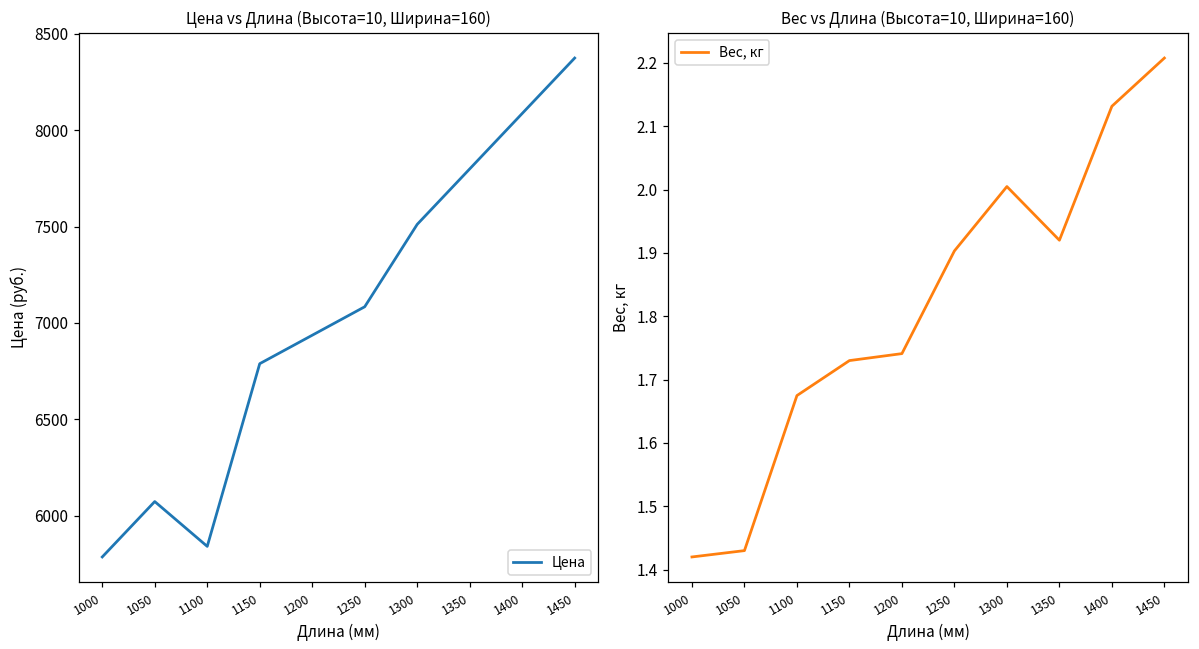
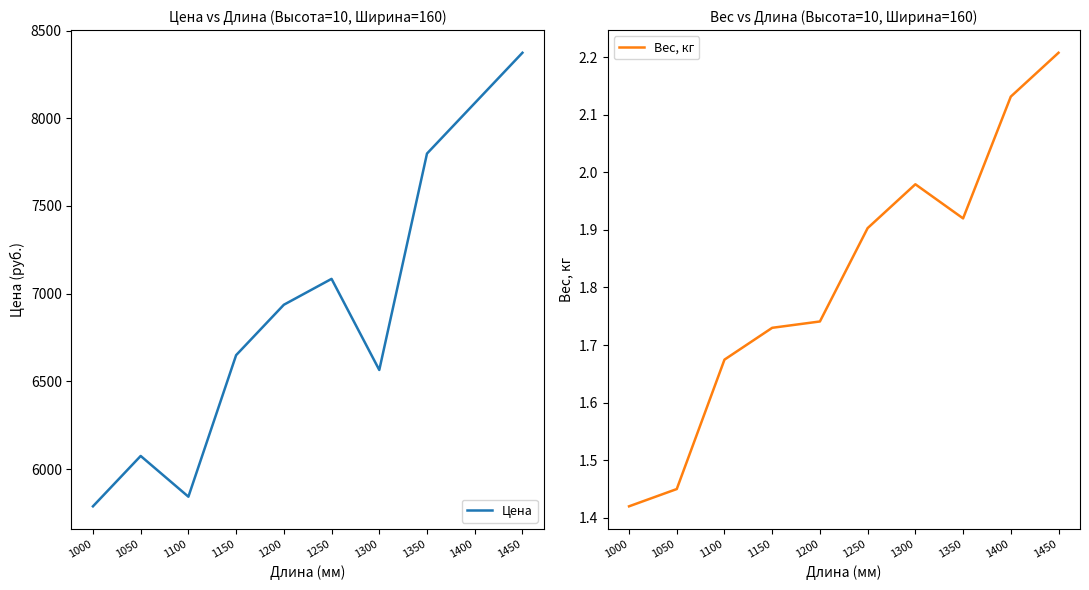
  {
    "Цена vs Длина (Высота=10, Ширина=160)": {
      "1000": 5790,
      "1050": 6070,
      "1100": 5840,
-     "1150": 6790,
+     "1150": 6650,
      "1200": 6940,
      "1250": 7080,
-     "1300": 7510,
+     "1300": 6560,
      "1350": 7800,
      "1400": 8090,
      "1450": 8370
    },
    "Вес vs Длина (Высота=10, Ширина=160)": {
      "1000": 1.42,
-     "1050": 1.43,
+     "1050": 1.45,
      "1100": 1.67,
      "1150": 1.73,
      "1200": 1.74,
      "1250": 1.90,
-     "1300": 2.00,
+     "1300": 1.98,
      "1350": 1.92,
      "1400": 2.13,
      "1450": 2.21
    }
  }
